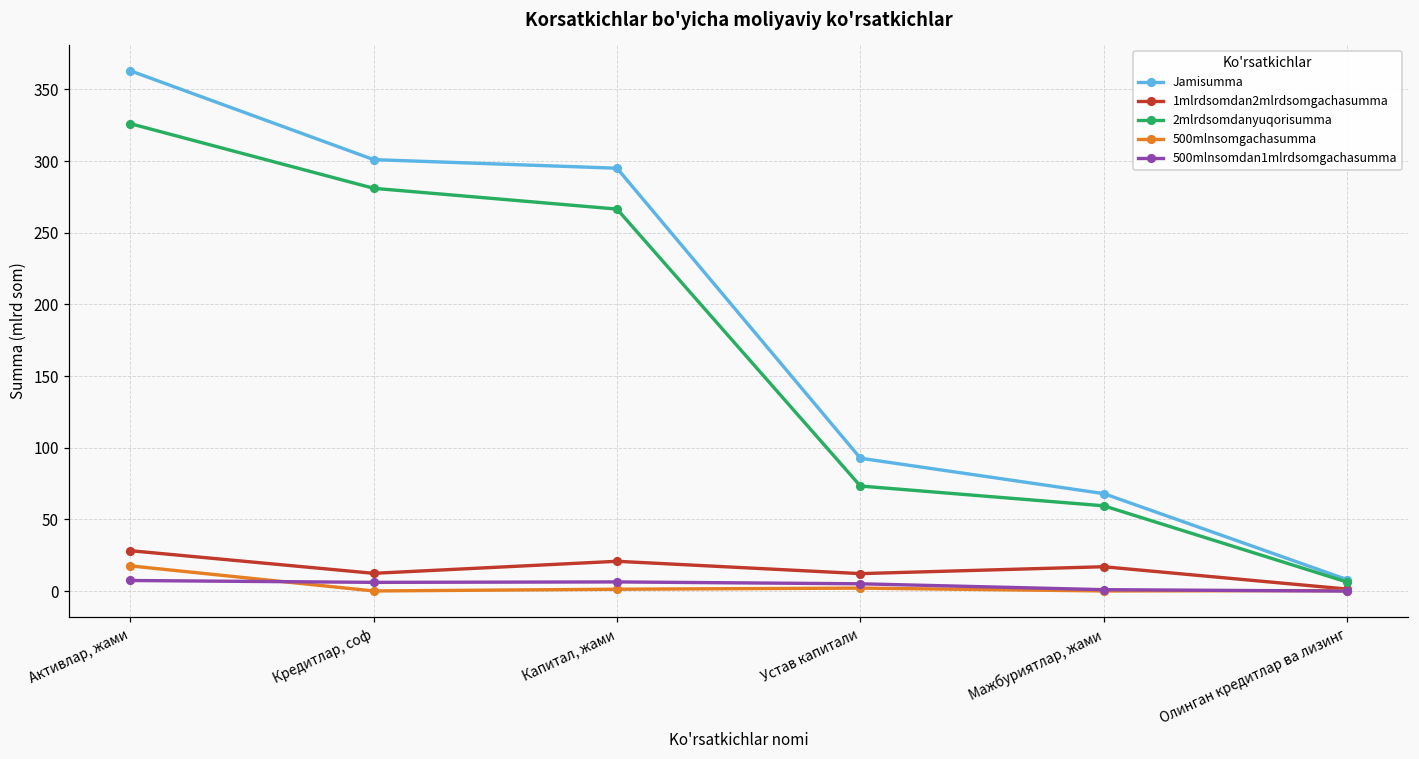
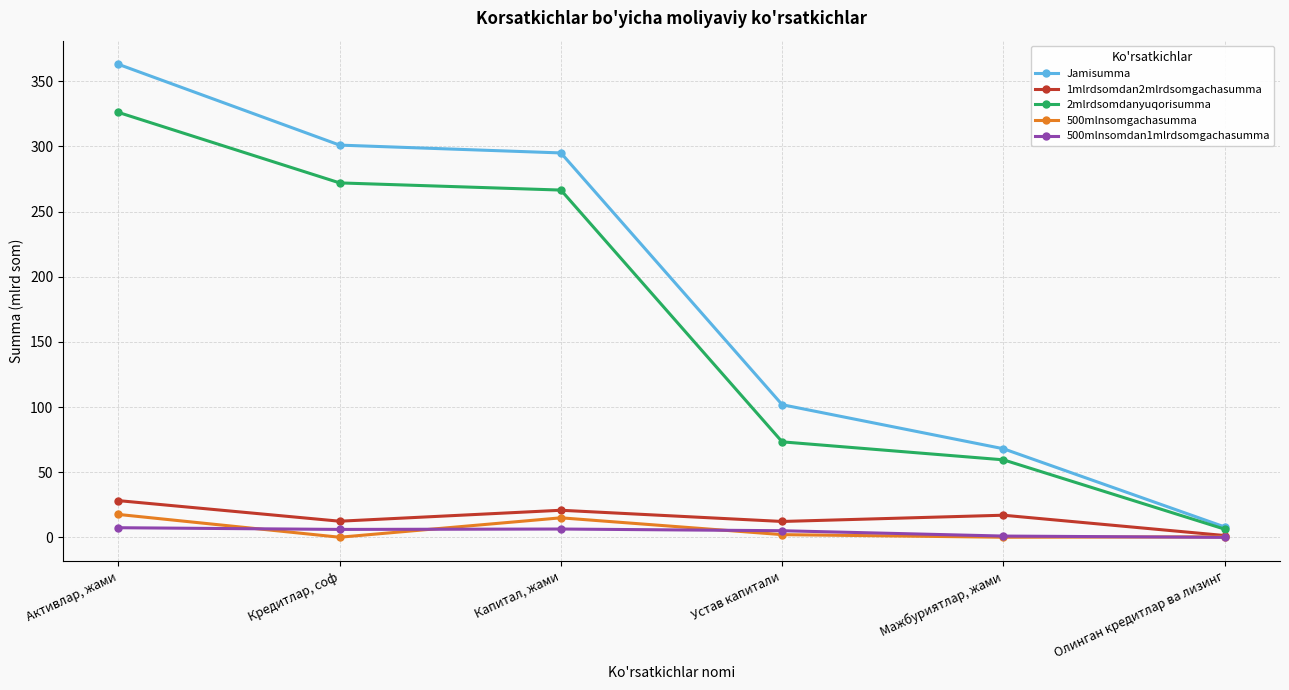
  {
    "Jamisumma": {
      "Активлар, жами": 363,
      "Кредитлар, соф": 301,
      "Капитал, жами": 295,
-     "Устав капитали": 93,
+     "Устав капитали": 102,
      "Мажбуриятлар, жами": 68
    },
    "1mlrdsomdan2mlrdsomgachasumma": {
      "Активлар, жами": 28,
      "Кредитлар, соф": 12,
      "Капитал, жами": 21,
      "Устав капитали": 12,
      "Мажбуриятлар, жами": 17
    },
    "2mlrdsomdanyuqorisumma": {
      "Активлар, жами": 326,
-     "Кредитлар, соф": 281,
+     "Кредитлар, соф": 272,
      "Капитал, жами": 267,
      "Устав капитали": 73,
      "Мажбуриятлар, жами": 60
    },
    "500mlnsomgachasumma": {
      "Активлар, жами": 18,
      "Кредитлар, соф": 0,
-     "Капитал, жами": 1,
+     "Капитал, жами": 15,
      "Устав капитали": 2
    },
    "500mlnsomdan1mlrdsomgachasumma": {
      "Активлар, жами": 7,
      "Кредитлар, соф": 6,
      "Капитал, жами": 6,
      "Устав капитали": 5
    }
  }
